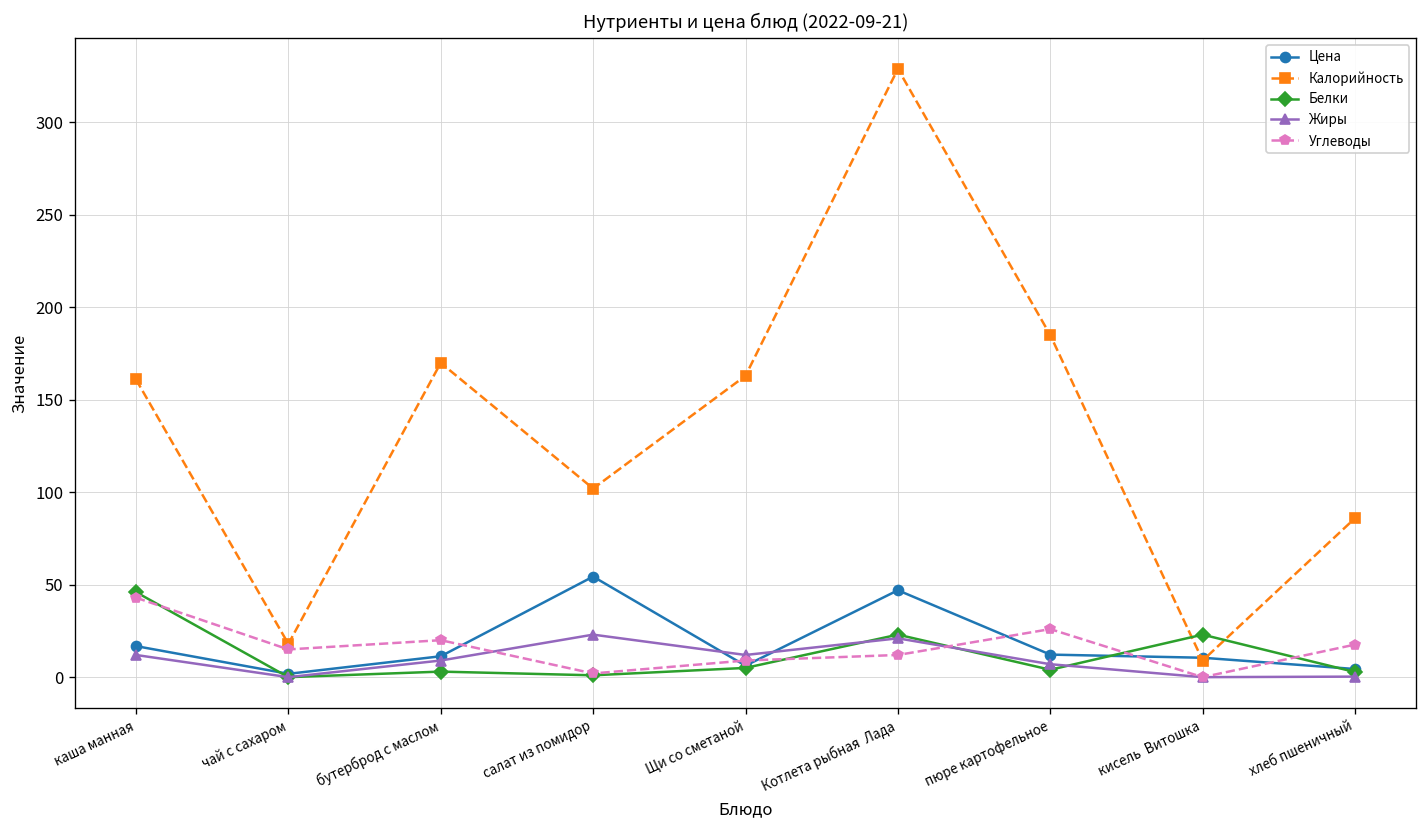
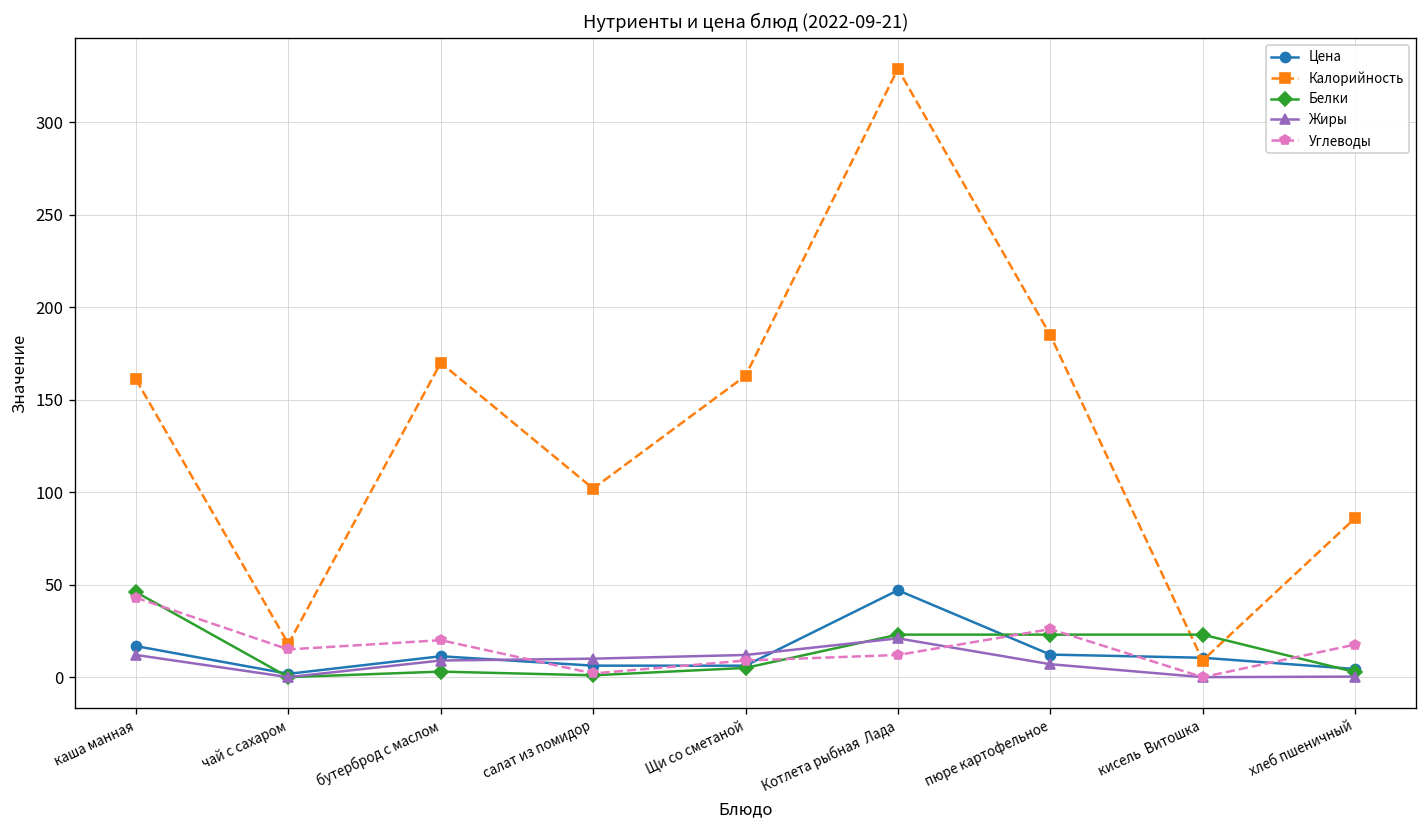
  {
    "Цена": {
      "каша манная": 17,
      "чай с сахаром": 2,
      "бутерброд с маслом": 11,
-     "салат из помидор": 54,
+     "салат из помидор": 6,
      "Котлета рыбная Лада": 47,
      "пюре картофельное": 12
    },
    "Калорийность": {
      "каша манная": 161,
      "чай с сахаром": 18,
      "бутерброд с маслом": 170,
      "салат из помидор": 102,
      "Щи со сметаной": 163,
      "Котлета рыбная Лада": 329,
      "пюре картофельное": 185,
      "хлеб пшеничный": 86
    },
    "Белки": {
      "каша манная": 46,
      "бутерброд с маслом": 3,
      "Котлета рыбная Лада": 23,
-     "пюре картофельное": 4,
+     "пюре картофельное": 23,
      "кисель Витошка": 23
    },
    "Жиры": {
      "каша манная": 12,
      "бутерброд с маслом": 9,
-     "салат из помидор": 23,
+     "салат из помидор": 10,
      "Щи со сметаной": 12,
      "Котлета рыбная Лада": 21,
      "пюре картофельное": 7,
      "хлеб пшеничный": 0
    },
    "Углеводы": {
      "каша манная": 43,
      "чай с сахаром": 15,
      "бутерброд с маслом": 20,
      "Щи со сметаной": 9,
      "Котлета рыбная Лада": 12,
      "пюре картофельное": 26,
      "хлеб пшеничный": 18
    }
  }
